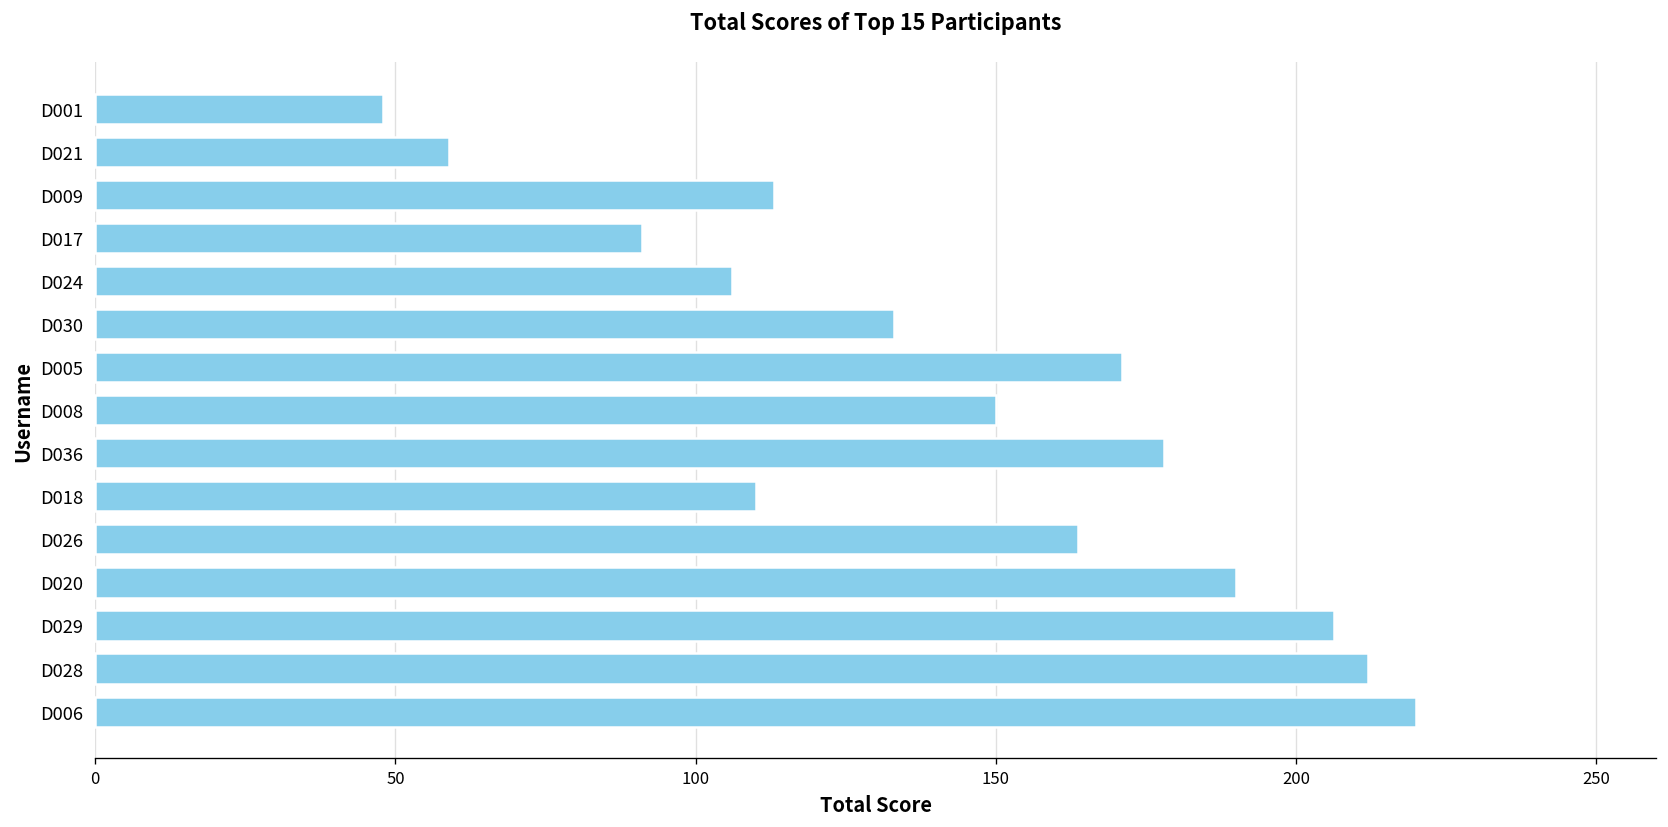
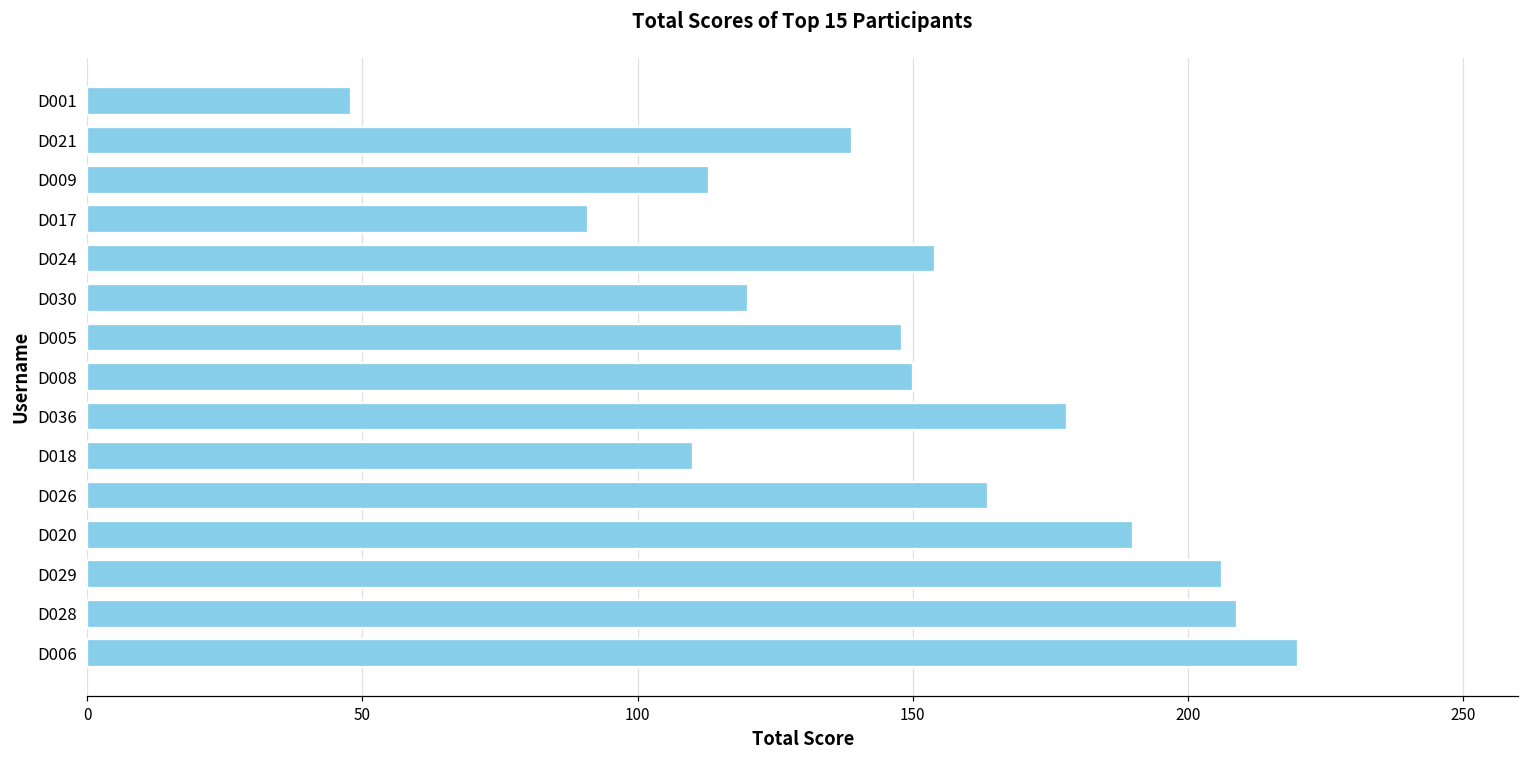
  {
    "D001": 48,
-   "D021": 59,
+   "D021": 139,
    "D009": 113,
    "D017": 91,
-   "D024": 106,
-   "D030": 133,
-   "D005": 171,
+   "D024": 154,
+   "D030": 120,
+   "D005": 148,
    "D008": 150,
    "D036": 178,
    "D018": 110,
    "D026": 164,
    "D020": 190,
    "D029": 206,
-   "D028": 212,
+   "D028": 209,
    "D006": 220
  }
